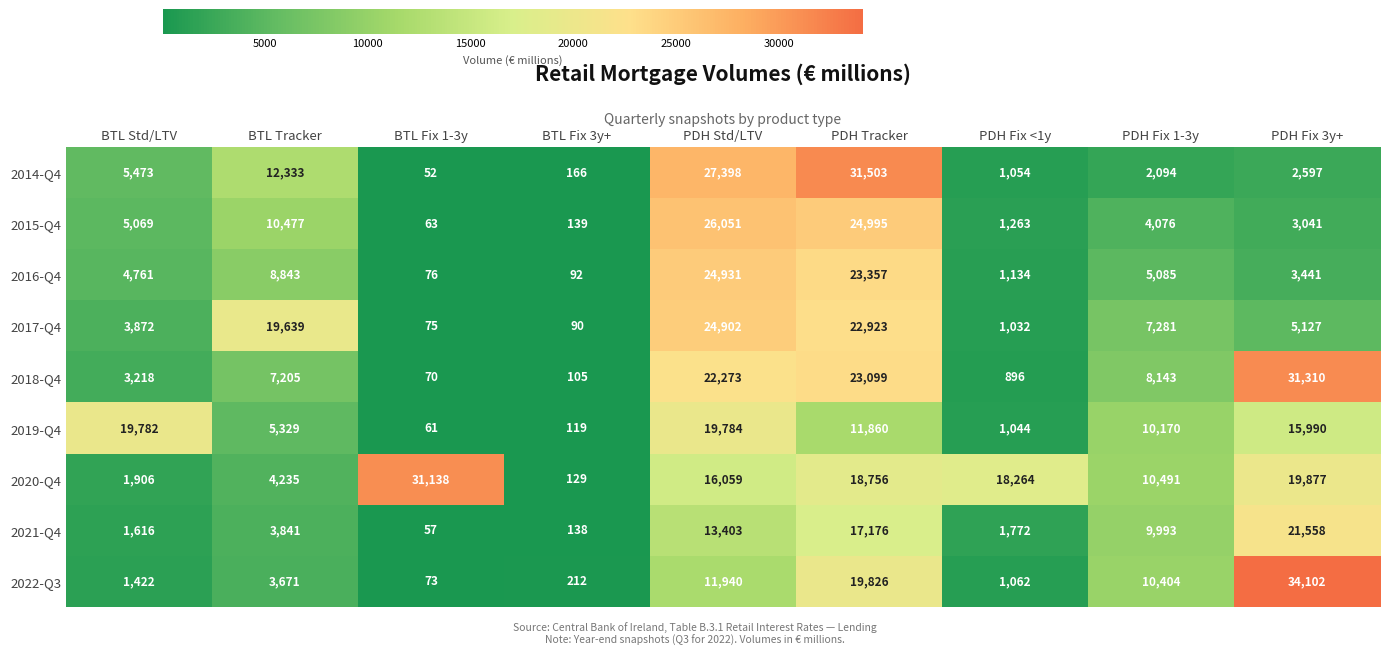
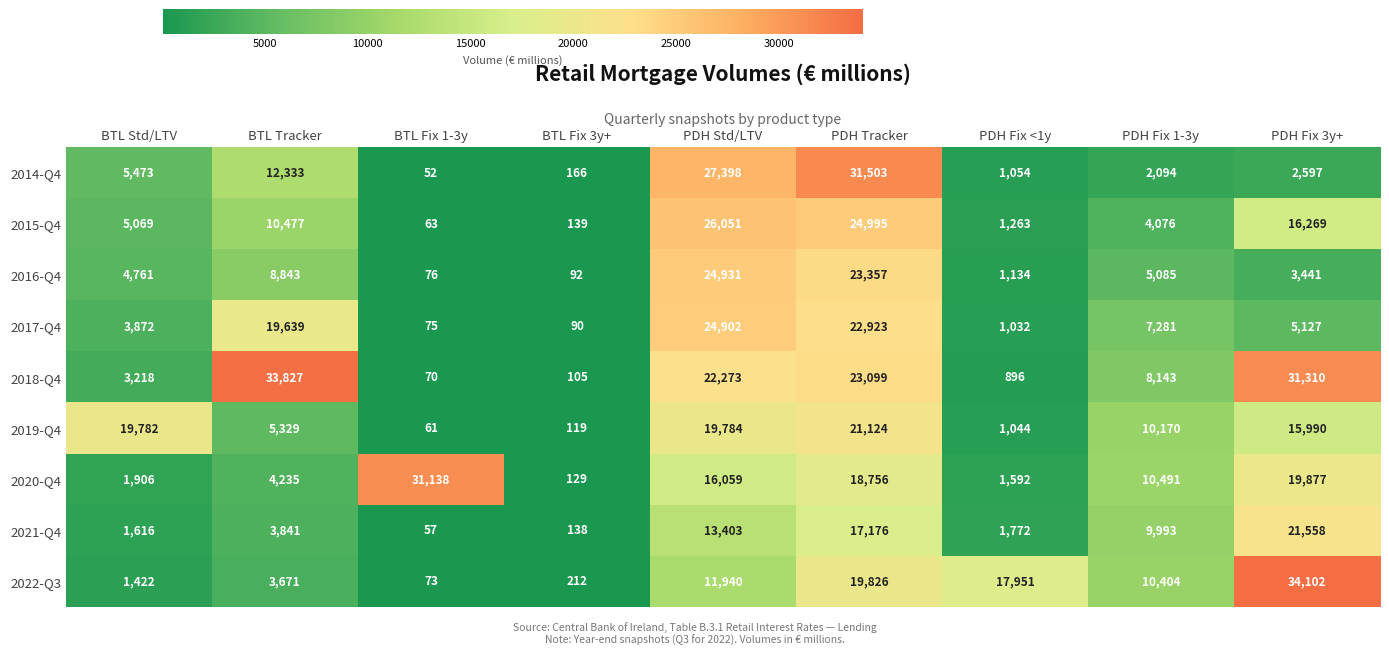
  {
    "2014-Q4": {
      "BTL Std/LTV": "5,473",
      "BTL Tracker": "12,333",
      "BTL Fix 1-3y": "52",
      "BTL Fix 3y+": "166",
      "PDH Std/LTV": "27,398",
      "PDH Tracker": "31,503",
      "PDH Fix <1y": "1,054",
      "PDH Fix 1-3y": "2,094",
      "PDH Fix 3y+": "2,597"
    },
    "2015-Q4": {
      "BTL Std/LTV": "5,069",
      "BTL Tracker": "10,477",
      "BTL Fix 1-3y": "63",
      "BTL Fix 3y+": "139",
      "PDH Std/LTV": "26,051",
      "PDH Tracker": "24,995",
      "PDH Fix <1y": "1,263",
      "PDH Fix 1-3y": "4,076",
-     "PDH Fix 3y+": "3,041"
+     "PDH Fix 3y+": "16,269"
    },
    "2016-Q4": {
      "BTL Std/LTV": "4,761",
      "BTL Tracker": "8,843",
      "BTL Fix 1-3y": "76",
      "BTL Fix 3y+": "92",
      "PDH Std/LTV": "24,931",
      "PDH Tracker": "23,357",
      "PDH Fix <1y": "1,134",
      "PDH Fix 1-3y": "5,085",
      "PDH Fix 3y+": "3,441"
    },
    "2017-Q4": {
      "BTL Std/LTV": "3,872",
      "BTL Tracker": "19,639",
      "BTL Fix 1-3y": "75",
      "BTL Fix 3y+": "90",
      "PDH Std/LTV": "24,902",
      "PDH Tracker": "22,923",
      "PDH Fix <1y": "1,032",
      "PDH Fix 1-3y": "7,281",
      "PDH Fix 3y+": "5,127"
    },
    "2018-Q4": {
      "BTL Std/LTV": "3,218",
-     "BTL Tracker": "7,205",
+     "BTL Tracker": "33,827",
      "BTL Fix 1-3y": "70",
      "BTL Fix 3y+": "105",
      "PDH Std/LTV": "22,273",
      "PDH Tracker": "23,099",
      "PDH Fix <1y": "896",
      "PDH Fix 1-3y": "8,143",
      "PDH Fix 3y+": "31,310"
    },
    "2019-Q4": {
      "BTL Std/LTV": "19,782",
      "BTL Tracker": "5,329",
      "BTL Fix 1-3y": "61",
      "BTL Fix 3y+": "119",
      "PDH Std/LTV": "19,784",
-     "PDH Tracker": "11,860",
+     "PDH Tracker": "21,124",
      "PDH Fix <1y": "1,044",
      "PDH Fix 1-3y": "10,170",
      "PDH Fix 3y+": "15,990"
    },
    "2020-Q4": {
      "BTL Std/LTV": "1,906",
      "BTL Tracker": "4,235",
      "BTL Fix 1-3y": "31,138",
      "BTL Fix 3y+": "129",
      "PDH Std/LTV": "16,059",
      "PDH Tracker": "18,756",
-     "PDH Fix <1y": "18,264",
+     "PDH Fix <1y": "1,592",
      "PDH Fix 1-3y": "10,491",
      "PDH Fix 3y+": "19,877"
    },
    "2021-Q4": {
      "BTL Std/LTV": "1,616",
      "BTL Tracker": "3,841",
      "BTL Fix 1-3y": "57",
      "BTL Fix 3y+": "138",
      "PDH Std/LTV": "13,403",
      "PDH Tracker": "17,176",
      "PDH Fix <1y": "1,772",
      "PDH Fix 1-3y": "9,993",
      "PDH Fix 3y+": "21,558"
    },
    "2022-Q3": {
      "BTL Std/LTV": "1,422",
      "BTL Tracker": "3,671",
      "BTL Fix 1-3y": "73",
      "BTL Fix 3y+": "212",
      "PDH Std/LTV": "11,940",
      "PDH Tracker": "19,826",
-     "PDH Fix <1y": "1,062",
+     "PDH Fix <1y": "17,951",
      "PDH Fix 1-3y": "10,404",
      "PDH Fix 3y+": "34,102"
    }
  }
